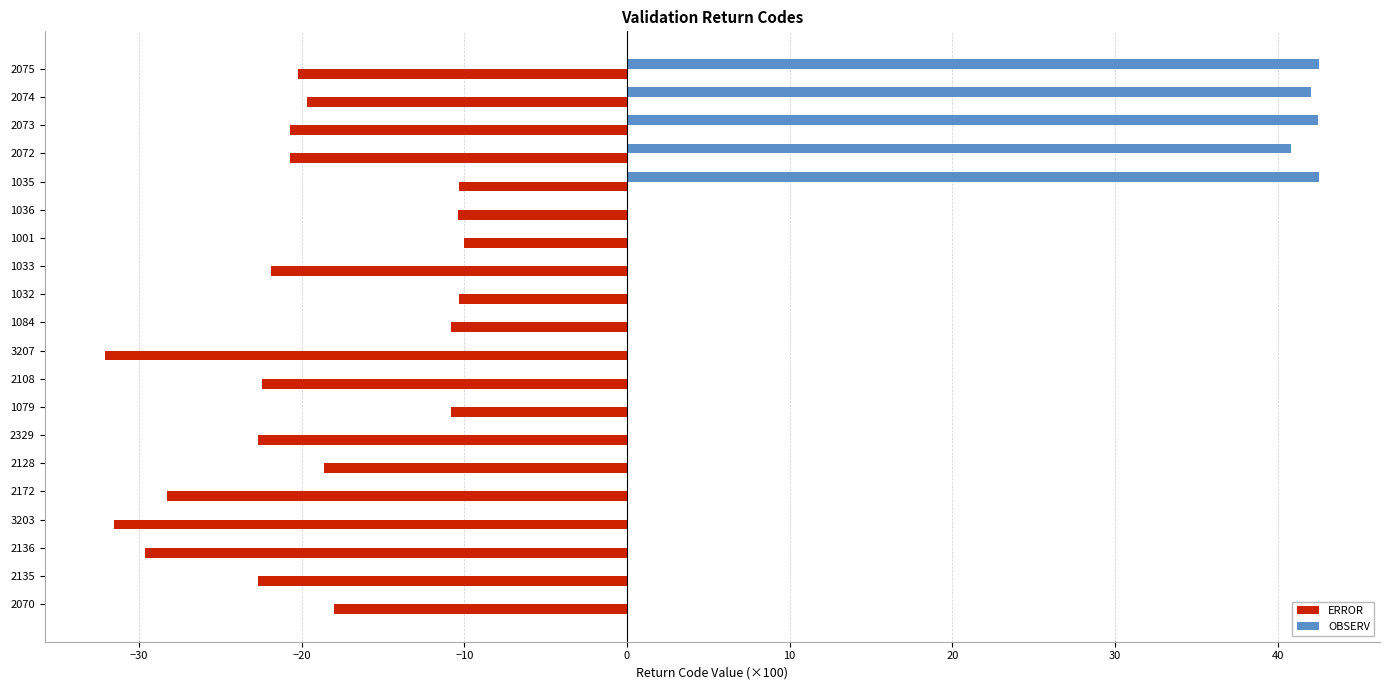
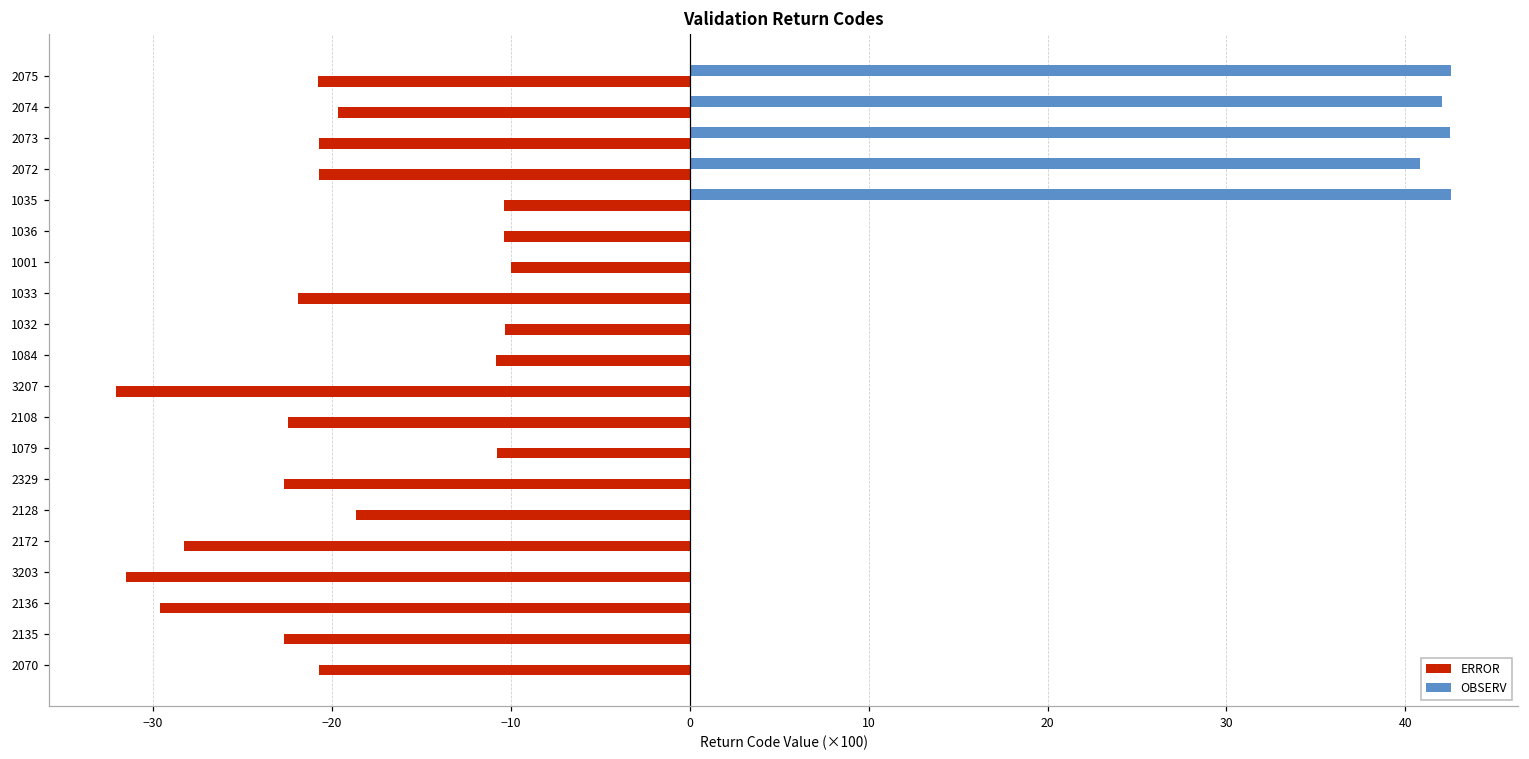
  {
    "ERROR": {
-     "2075": -20.2,
+     "2075": -20.8,
      "2074": -19.7,
      "2073": -20.7,
      "2072": -20.7,
      "1035": -10.4,
      "1036": -10.4,
      "1001": -10.0,
      "1033": -21.9,
      "1032": -10.3,
      "1084": -10.8,
      "3207": -32.1,
      "2108": -22.4,
      "1079": -10.8,
      "2329": -22.7,
      "2128": -18.6,
      "2172": -28.3,
      "3203": -31.5,
      "2136": -29.6,
      "2135": -22.7,
-     "2070": -18.0
+     "2070": -20.7
    },
    "OBSERV": {
      "2075": 42.6,
      "2074": 42.0,
      "2073": 42.5,
      "2072": 40.8,
      "1035": 42.5,
      "1036": 0.0,
      "1001": 0.0,
      "1033": 0.0,
      "1032": 0.0,
      "1084": 0.0,
      "3207": 0.0,
      "2108": 0.0,
      "1079": 0.0,
      "2329": 0.0,
      "2128": 0.0,
      "2172": 0.0,
      "3203": 0.0,
      "2136": 0.0,
      "2135": 0.0,
      "2070": 0.0
    }
  }
